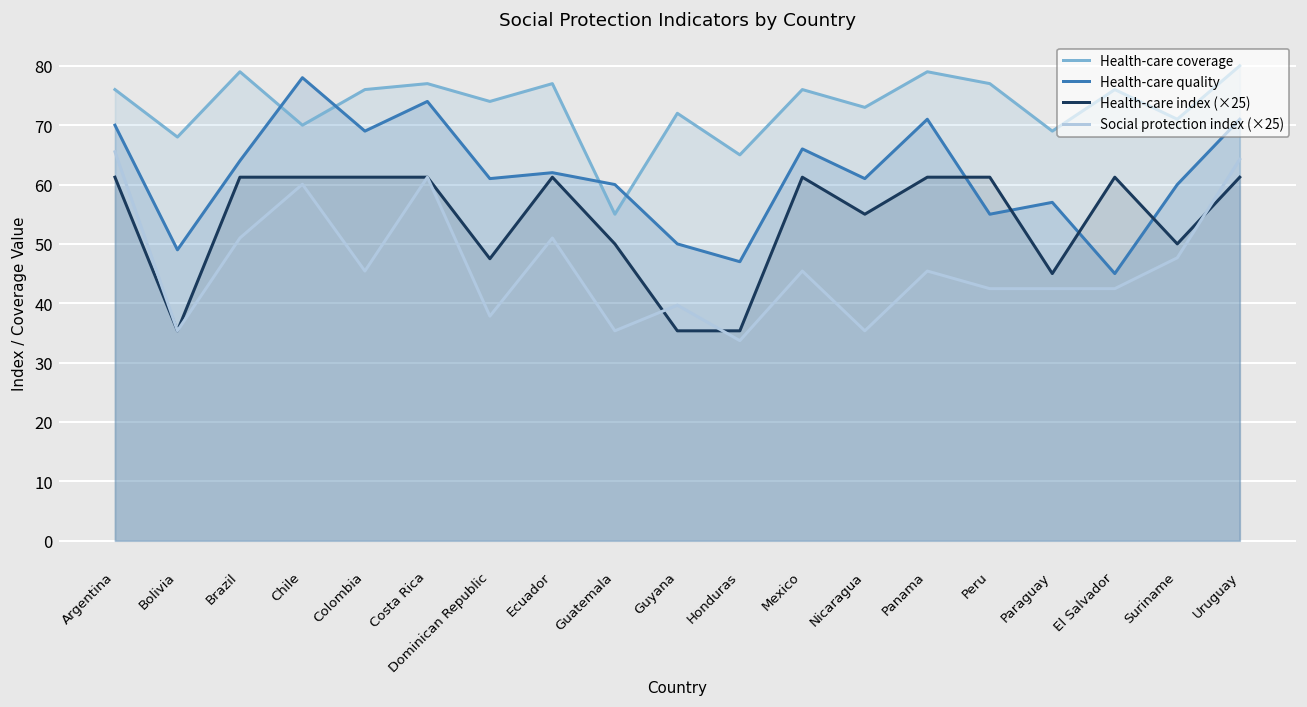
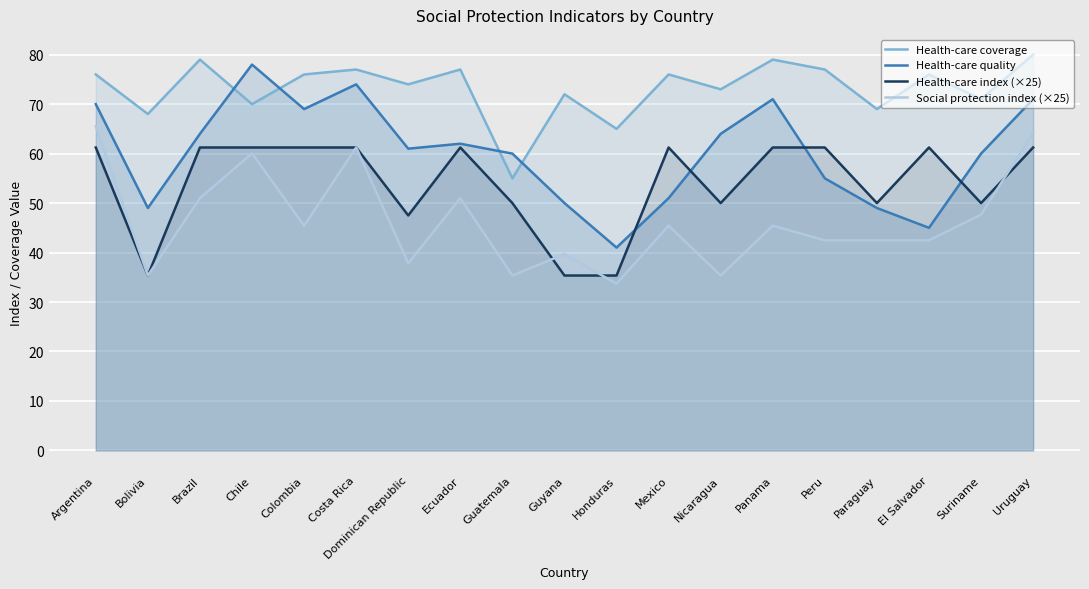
  {
    "Health-care quality": {
      "Argentina": 70,
      "Bolivia": 49,
      "Brazil": 64,
      "Chile": 78,
      "Colombia": 69,
      "Costa Rica": 74,
      "Dominican Republic": 61,
      "Ecuador": 62,
      "Guatemala": 60,
      "Guyana": 50,
-     "Honduras": 47,
-     "Mexico": 66,
-     "Nicaragua": 61,
+     "Honduras": 41,
+     "Mexico": 51,
+     "Nicaragua": 64,
      "Panama": 71,
      "Peru": 55,
-     "Paraguay": 57,
+     "Paraguay": 49,
      "El Salvador": 45,
      "Suriname": 60
    },
    "Health-care index (×25)": {
      "Argentina": 61,
      "Brazil": 61,
      "Chile": 61,
      "Colombia": 61,
      "Dominican Republic": 48,
      "Ecuador": 61,
      "Guatemala": 50,
      "Guyana": 35,
      "Honduras": 35,
      "Mexico": 61,
-     "Nicaragua": 55,
+     "Nicaragua": 50,
      "Panama": 61,
      "Peru": 61,
-     "Paraguay": 45,
+     "Paraguay": 50,
      "El Salvador": 61,
      "Suriname": 50,
      "Uruguay": 61
    }
  }
